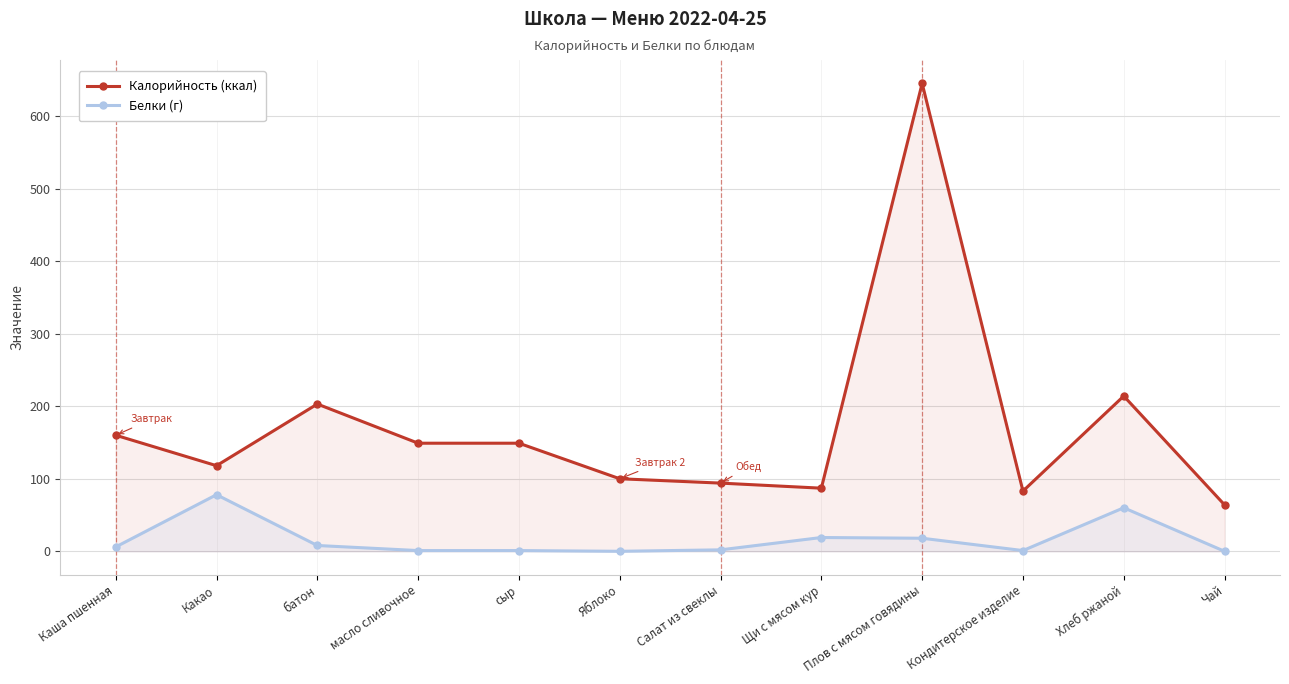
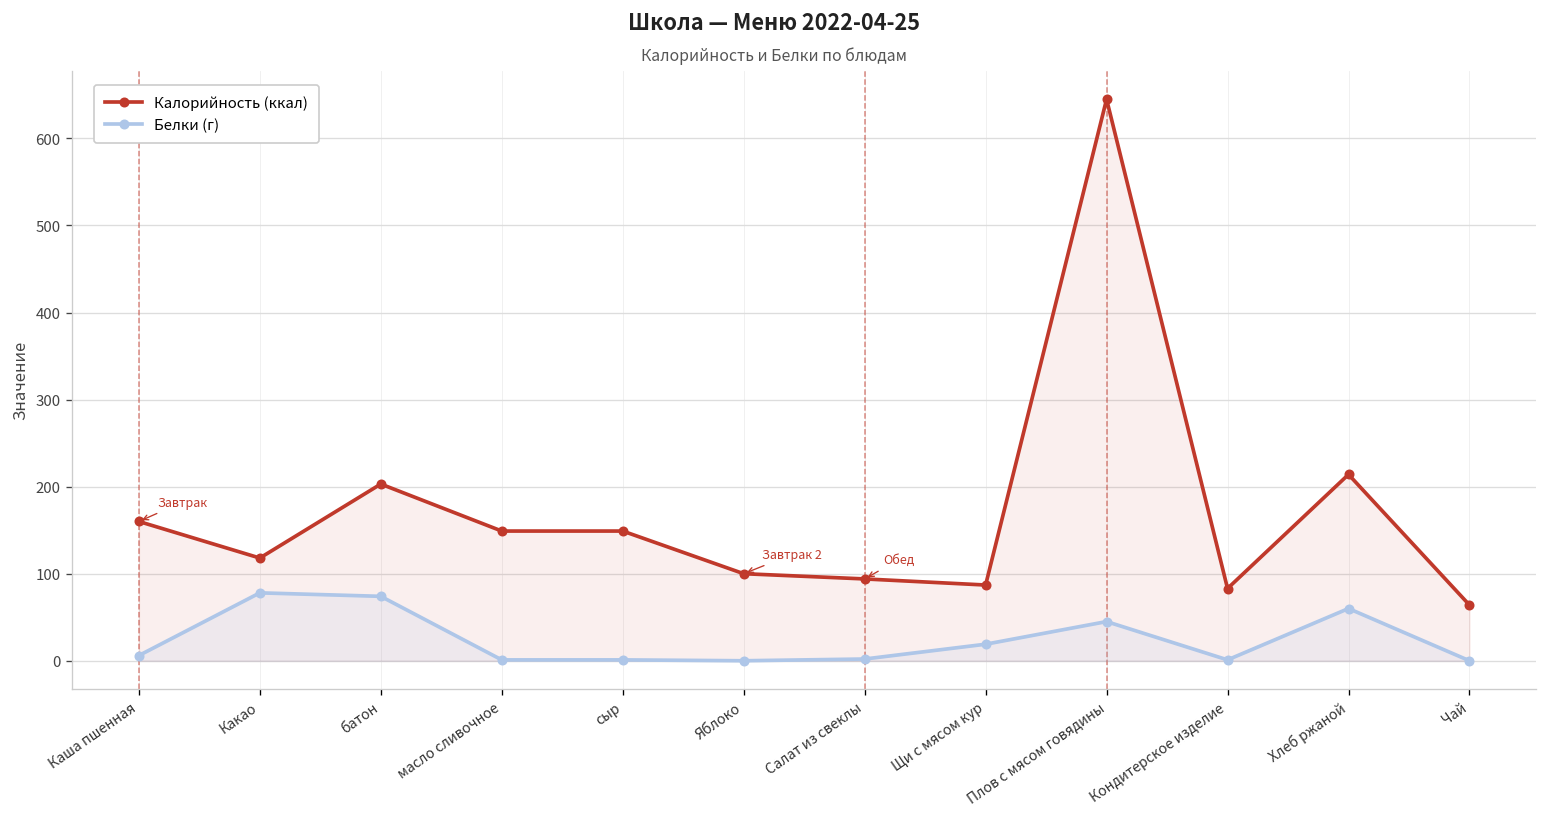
  {
    "Калорийность (ккал)": {
      "Каша пшенная": 160,
      "Какао": 120,
      "батон": 200,
      "масло сливочное": 150,
      "сыр": 150,
      "Салат из свеклы": 90,
      "Щи с мясом кур": 90,
      "Плов с мясом говядины": 650,
      "Кондитерское изделие": 80,
      "Хлеб ржаной": 210,
      "Чай": 60
    },
    "Белки (г)": {
      "Каша пшенная": 10,
      "Какао": 80,
-     "батон": 10,
+     "батон": 70,
      "масло сливочное": 0,
      "сыр": 0,
      "Яблоко": 0,
      "Салат из свеклы": 0,
      "Щи с мясом кур": 20,
-     "Плов с мясом говядины": 20,
+     "Плов с мясом говядины": 50,
      "Кондитерское изделие": 0,
      "Хлеб ржаной": 60,
      "Чай": 0
    }
  }
